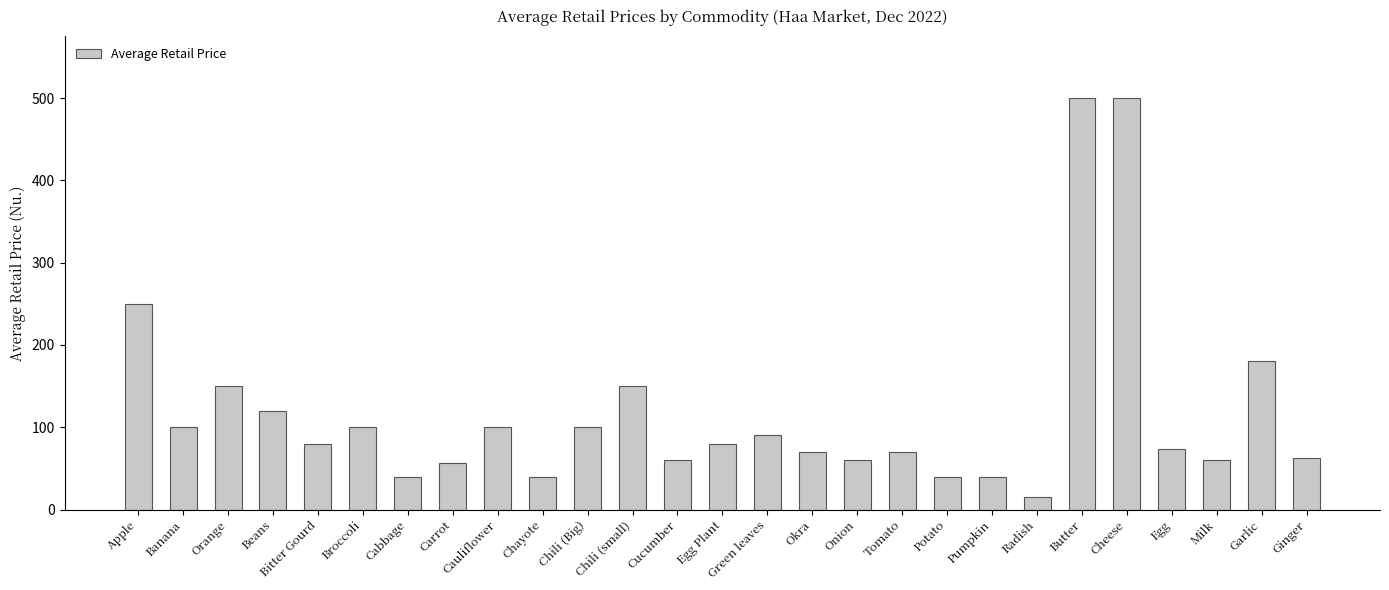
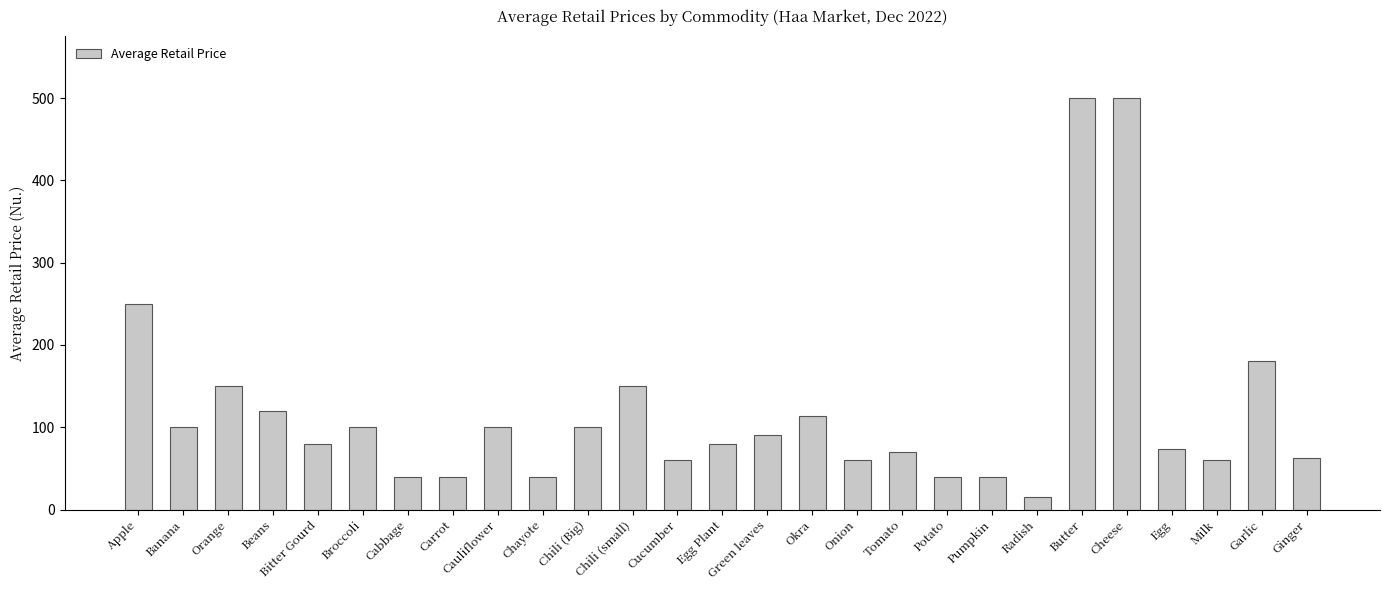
  {
    "Apple": 250,
    "Banana": 100,
    "Orange": 150,
    "Beans": 120,
    "Bitter Gourd": 80,
    "Broccoli": 100,
    "Cabbage": 40,
-   "Carrot": 60,
+   "Carrot": 40,
    "Cauliflower": 100,
    "Chayote": 40,
    "Chili (Big)": 100,
    "Chili (small)": 150,
    "Cucumber": 60,
    "Egg Plant": 80,
    "Green leaves": 90,
-   "Okra": 70,
+   "Okra": 110,
    "Onion": 60,
    "Tomato": 70,
    "Potato": 40,
    "Pumpkin": 40,
    "Radish": 20,
    "Butter": 500,
    "Cheese": 500,
    "Egg": 70,
    "Milk": 60,
    "Garlic": 180,
    "Ginger": 60
  }
